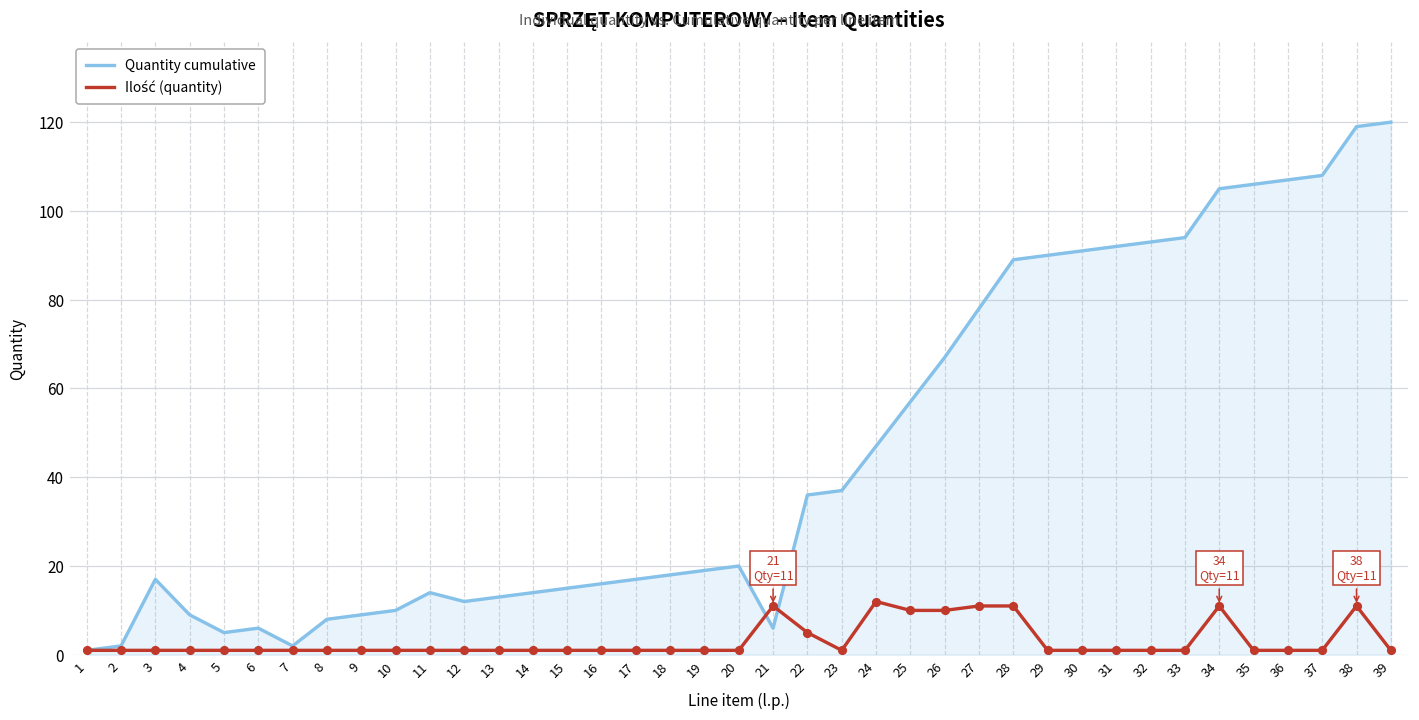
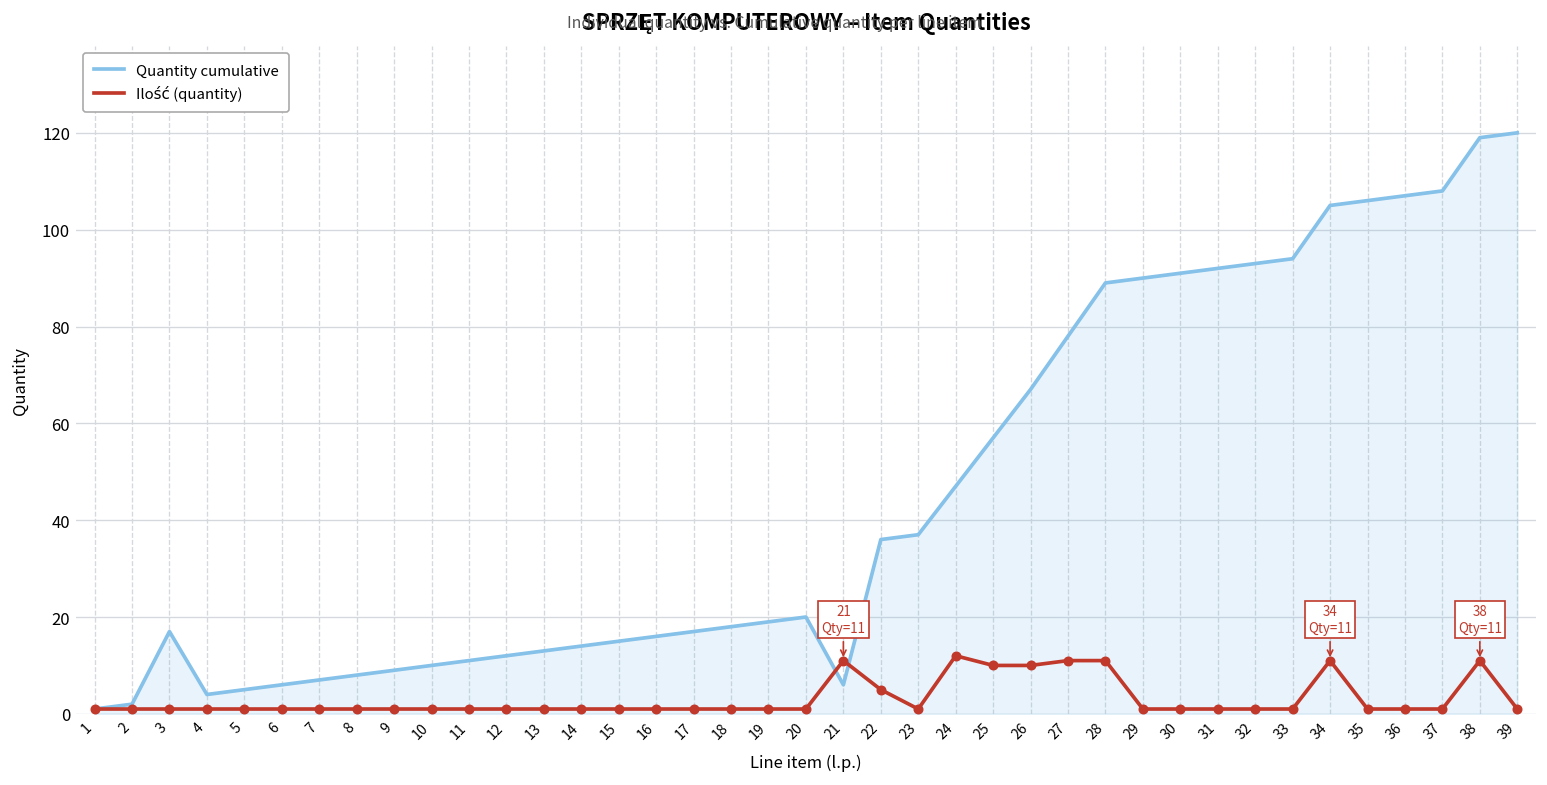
  {
    "Quantity cumulative": {
      "2": 2,
      "3": 17,
-     "4": 9,
+     "4": 4,
      "5": 5,
      "6": 6,
-     "7": 2,
+     "7": 7,
      "8": 8,
      "9": 9,
      "10": 10,
-     "11": 14,
+     "11": 11,
      "12": 12,
      "13": 13,
      "14": 14,
      "15": 15,
      "16": 16,
      "17": 17,
      "18": 18,
      "19": 19,
      "20": 20,
      "21": 6,
      "22": 36,
      "23": 37,
      "24": 47,
      "25": 57,
      "26": 67,
      "27": 78,
      "28": 89,
      "29": 90,
      "30": 91,
      "31": 92,
      "32": 93,
      "33": 94,
      "34": 105,
      "35": 106,
      "36": 107,
      "37": 108,
      "38": 119,
      "39": 120
    },
    "Ilość (quantity)": {
      "2": 1,
      "3": 1,
      "4": 1,
      "5": 1,
      "6": 1,
      "7": 1,
      "8": 1,
      "9": 1,
      "10": 1,
      "11": 1,
      "12": 1,
      "13": 1,
      "14": 1,
      "15": 1,
      "16": 1,
      "17": 1,
      "18": 1,
      "19": 1,
      "20": 1,
      "22": 5,
      "23": 1,
      "24": 12,
      "25": 10,
      "26": 10,
      "27": 11,
      "28": 11,
      "29": 1,
      "30": 1,
      "31": 1,
      "32": 1,
      "33": 1,
      "35": 1,
      "36": 1,
      "37": 1,
      "39": 1
    }
  }
